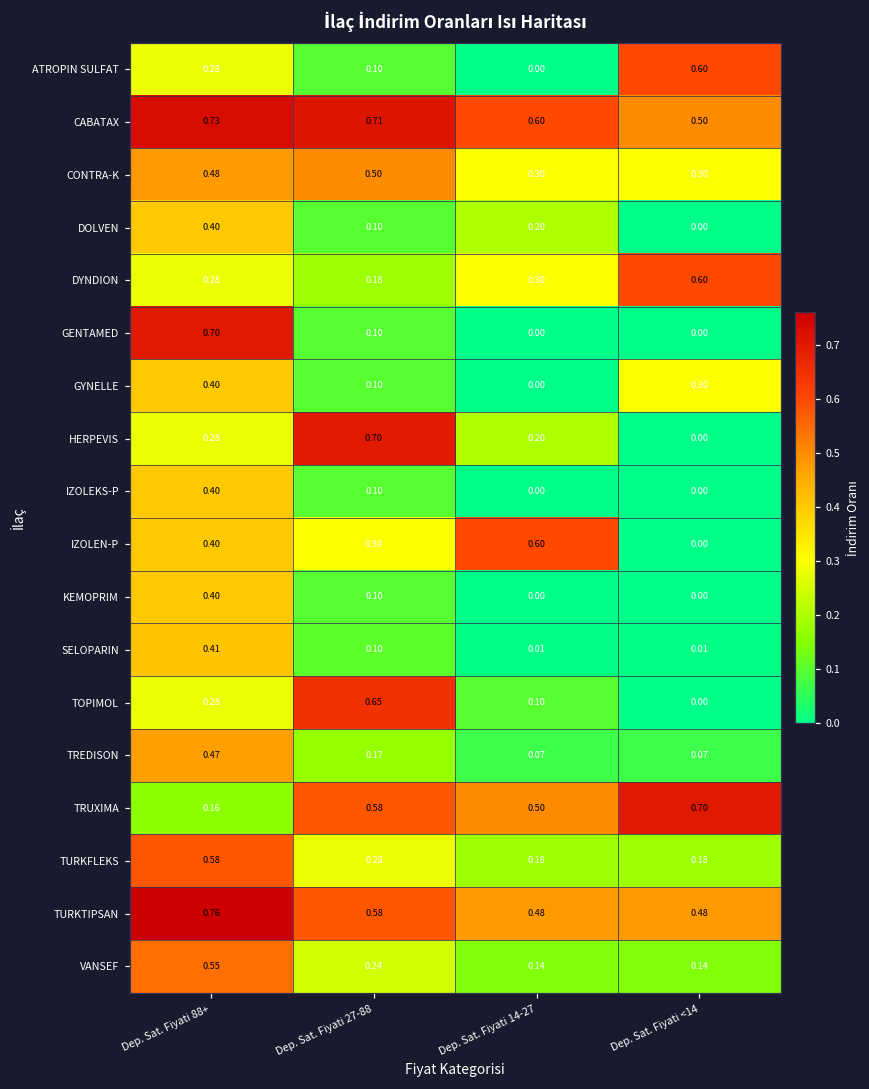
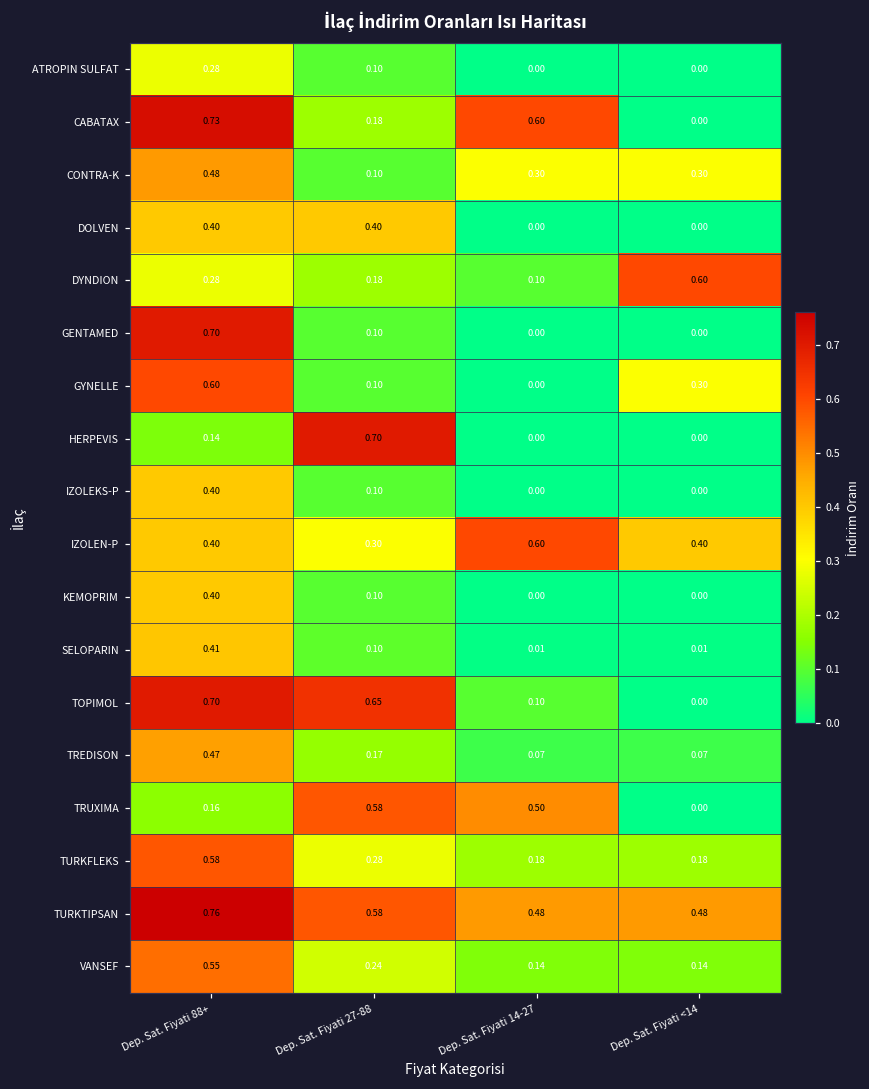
  {
    "ATROPIN SULFAT": {
      "Dep. Sat. Fiyati 88+": 0.28,
      "Dep. Sat. Fiyati 27-88": 0.10,
      "Dep. Sat. Fiyati 14-27": 0.00,
-     "Dep. Sat. Fiyati <14": 0.60
+     "Dep. Sat. Fiyati <14": 0.00
    },
    "CABATAX": {
      "Dep. Sat. Fiyati 88+": 0.73,
-     "Dep. Sat. Fiyati 27-88": 0.71,
+     "Dep. Sat. Fiyati 27-88": 0.18,
      "Dep. Sat. Fiyati 14-27": 0.60,
-     "Dep. Sat. Fiyati <14": 0.50
+     "Dep. Sat. Fiyati <14": 0.00
    },
    "CONTRA-K": {
      "Dep. Sat. Fiyati 88+": 0.48,
-     "Dep. Sat. Fiyati 27-88": 0.50,
+     "Dep. Sat. Fiyati 27-88": 0.10,
      "Dep. Sat. Fiyati 14-27": 0.30,
      "Dep. Sat. Fiyati <14": 0.30
    },
    "DOLVEN": {
      "Dep. Sat. Fiyati 88+": 0.40,
-     "Dep. Sat. Fiyati 27-88": 0.10,
-     "Dep. Sat. Fiyati 14-27": 0.20,
+     "Dep. Sat. Fiyati 27-88": 0.40,
+     "Dep. Sat. Fiyati 14-27": 0.00,
      "Dep. Sat. Fiyati <14": 0.00
    },
    "DYNDION": {
      "Dep. Sat. Fiyati 88+": 0.28,
      "Dep. Sat. Fiyati 27-88": 0.18,
-     "Dep. Sat. Fiyati 14-27": 0.30,
+     "Dep. Sat. Fiyati 14-27": 0.10,
      "Dep. Sat. Fiyati <14": 0.60
    },
    "GENTAMED": {
      "Dep. Sat. Fiyati 88+": 0.70,
      "Dep. Sat. Fiyati 27-88": 0.10,
      "Dep. Sat. Fiyati 14-27": 0.00,
      "Dep. Sat. Fiyati <14": 0.00
    },
    "GYNELLE": {
-     "Dep. Sat. Fiyati 88+": 0.40,
+     "Dep. Sat. Fiyati 88+": 0.60,
      "Dep. Sat. Fiyati 27-88": 0.10,
      "Dep. Sat. Fiyati 14-27": 0.00,
      "Dep. Sat. Fiyati <14": 0.30
    },
    "HERPEVIS": {
-     "Dep. Sat. Fiyati 88+": 0.28,
+     "Dep. Sat. Fiyati 88+": 0.14,
      "Dep. Sat. Fiyati 27-88": 0.70,
-     "Dep. Sat. Fiyati 14-27": 0.20,
+     "Dep. Sat. Fiyati 14-27": 0.00,
      "Dep. Sat. Fiyati <14": 0.00
    },
    "IZOLEKS-P": {
      "Dep. Sat. Fiyati 88+": 0.40,
      "Dep. Sat. Fiyati 27-88": 0.10,
      "Dep. Sat. Fiyati 14-27": 0.00,
      "Dep. Sat. Fiyati <14": 0.00
    },
    "IZOLEN-P": {
      "Dep. Sat. Fiyati 88+": 0.40,
      "Dep. Sat. Fiyati 27-88": 0.30,
      "Dep. Sat. Fiyati 14-27": 0.60,
-     "Dep. Sat. Fiyati <14": 0.00
+     "Dep. Sat. Fiyati <14": 0.40
    },
    "KEMOPRIM": {
      "Dep. Sat. Fiyati 88+": 0.40,
      "Dep. Sat. Fiyati 27-88": 0.10,
      "Dep. Sat. Fiyati 14-27": 0.00,
      "Dep. Sat. Fiyati <14": 0.00
    },
    "SELOPARIN": {
      "Dep. Sat. Fiyati 88+": 0.41,
      "Dep. Sat. Fiyati 27-88": 0.10,
      "Dep. Sat. Fiyati 14-27": 0.01,
      "Dep. Sat. Fiyati <14": 0.01
    },
    "TOPIMOL": {
-     "Dep. Sat. Fiyati 88+": 0.28,
+     "Dep. Sat. Fiyati 88+": 0.70,
      "Dep. Sat. Fiyati 27-88": 0.65,
      "Dep. Sat. Fiyati 14-27": 0.10,
      "Dep. Sat. Fiyati <14": 0.00
    },
    "TREDISON": {
      "Dep. Sat. Fiyati 88+": 0.47,
      "Dep. Sat. Fiyati 27-88": 0.17,
      "Dep. Sat. Fiyati 14-27": 0.07,
      "Dep. Sat. Fiyati <14": 0.07
    },
    "TRUXIMA": {
      "Dep. Sat. Fiyati 88+": 0.16,
      "Dep. Sat. Fiyati 27-88": 0.58,
      "Dep. Sat. Fiyati 14-27": 0.50,
-     "Dep. Sat. Fiyati <14": 0.70
+     "Dep. Sat. Fiyati <14": 0.00
    },
    "TURKFLEKS": {
      "Dep. Sat. Fiyati 88+": 0.58,
      "Dep. Sat. Fiyati 27-88": 0.28,
      "Dep. Sat. Fiyati 14-27": 0.18,
      "Dep. Sat. Fiyati <14": 0.18
    },
    "TURKTIPSAN": {
      "Dep. Sat. Fiyati 88+": 0.76,
      "Dep. Sat. Fiyati 27-88": 0.58,
      "Dep. Sat. Fiyati 14-27": 0.48,
      "Dep. Sat. Fiyati <14": 0.48
    },
    "VANSEF": {
      "Dep. Sat. Fiyati 88+": 0.55,
      "Dep. Sat. Fiyati 27-88": 0.24,
      "Dep. Sat. Fiyati 14-27": 0.14,
      "Dep. Sat. Fiyati <14": 0.14
    }
  }
